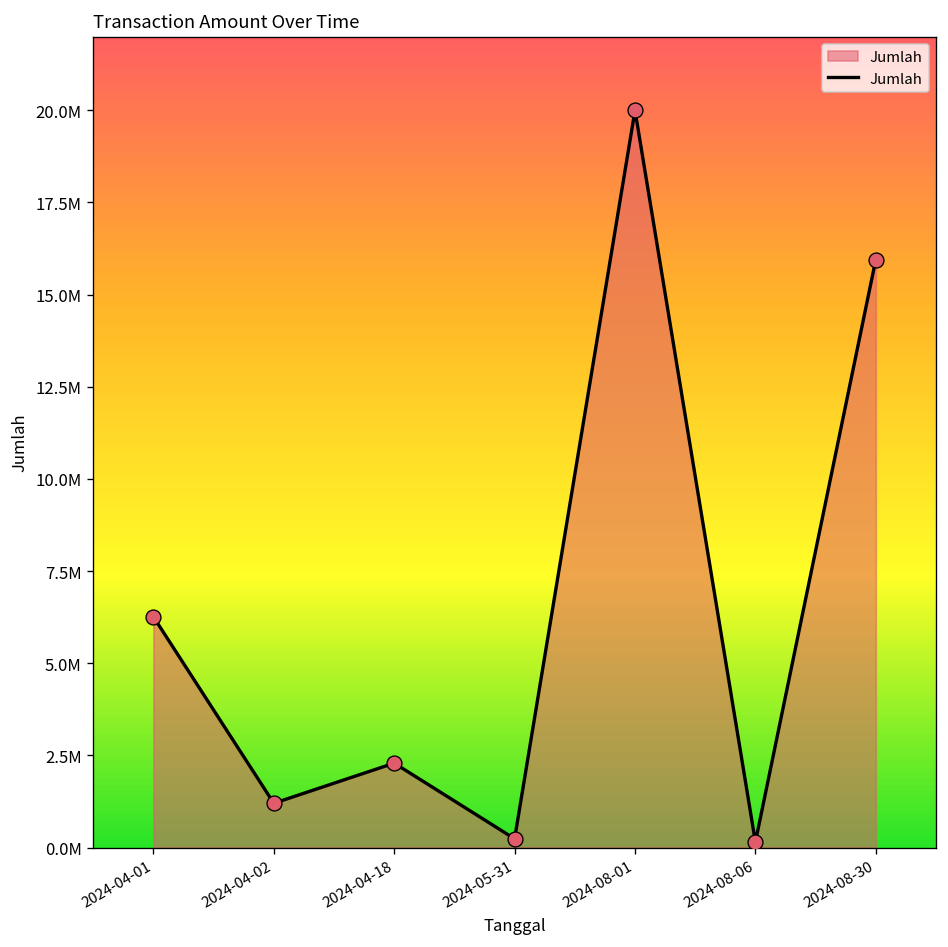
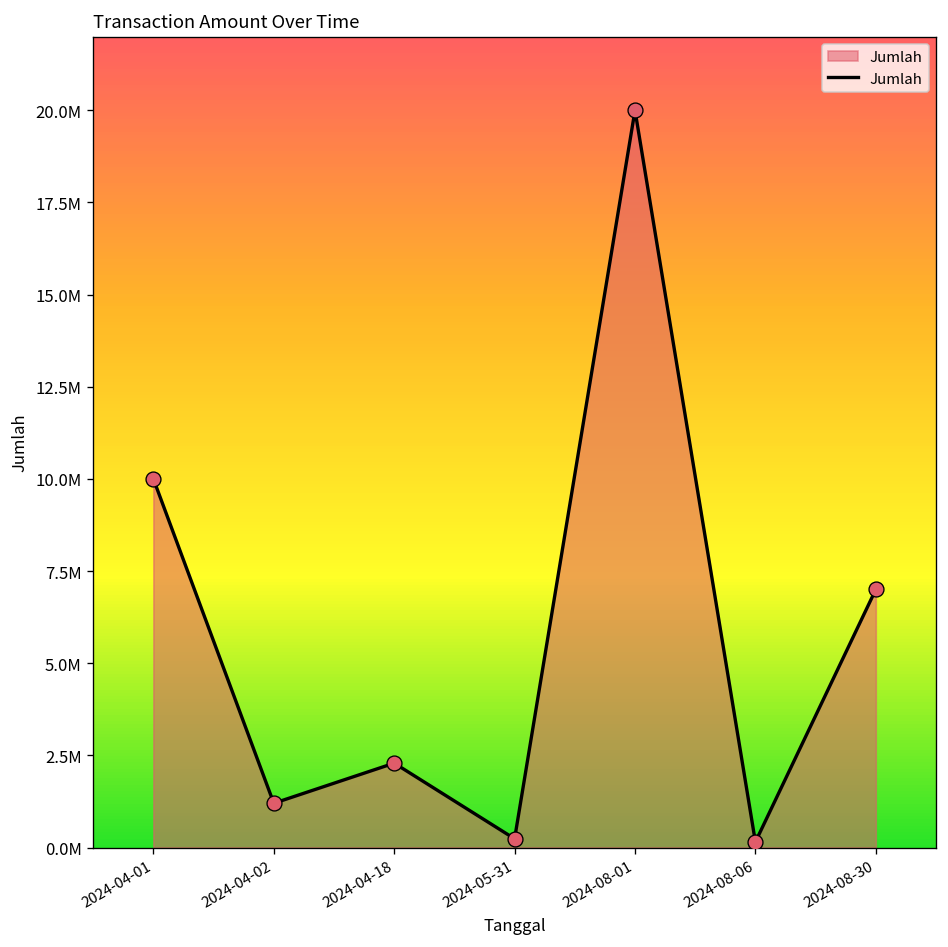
  {
-   "2024-04-01": 6300000,
+   "2024-04-01": 10000000,
    "2024-04-02": 1200000,
    "2024-04-18": 2300000,
    "2024-05-31": 200000,
    "2024-08-01": 20000000,
    "2024-08-06": 200000,
-   "2024-08-30": 16000000
+   "2024-08-30": 7000000
  }
